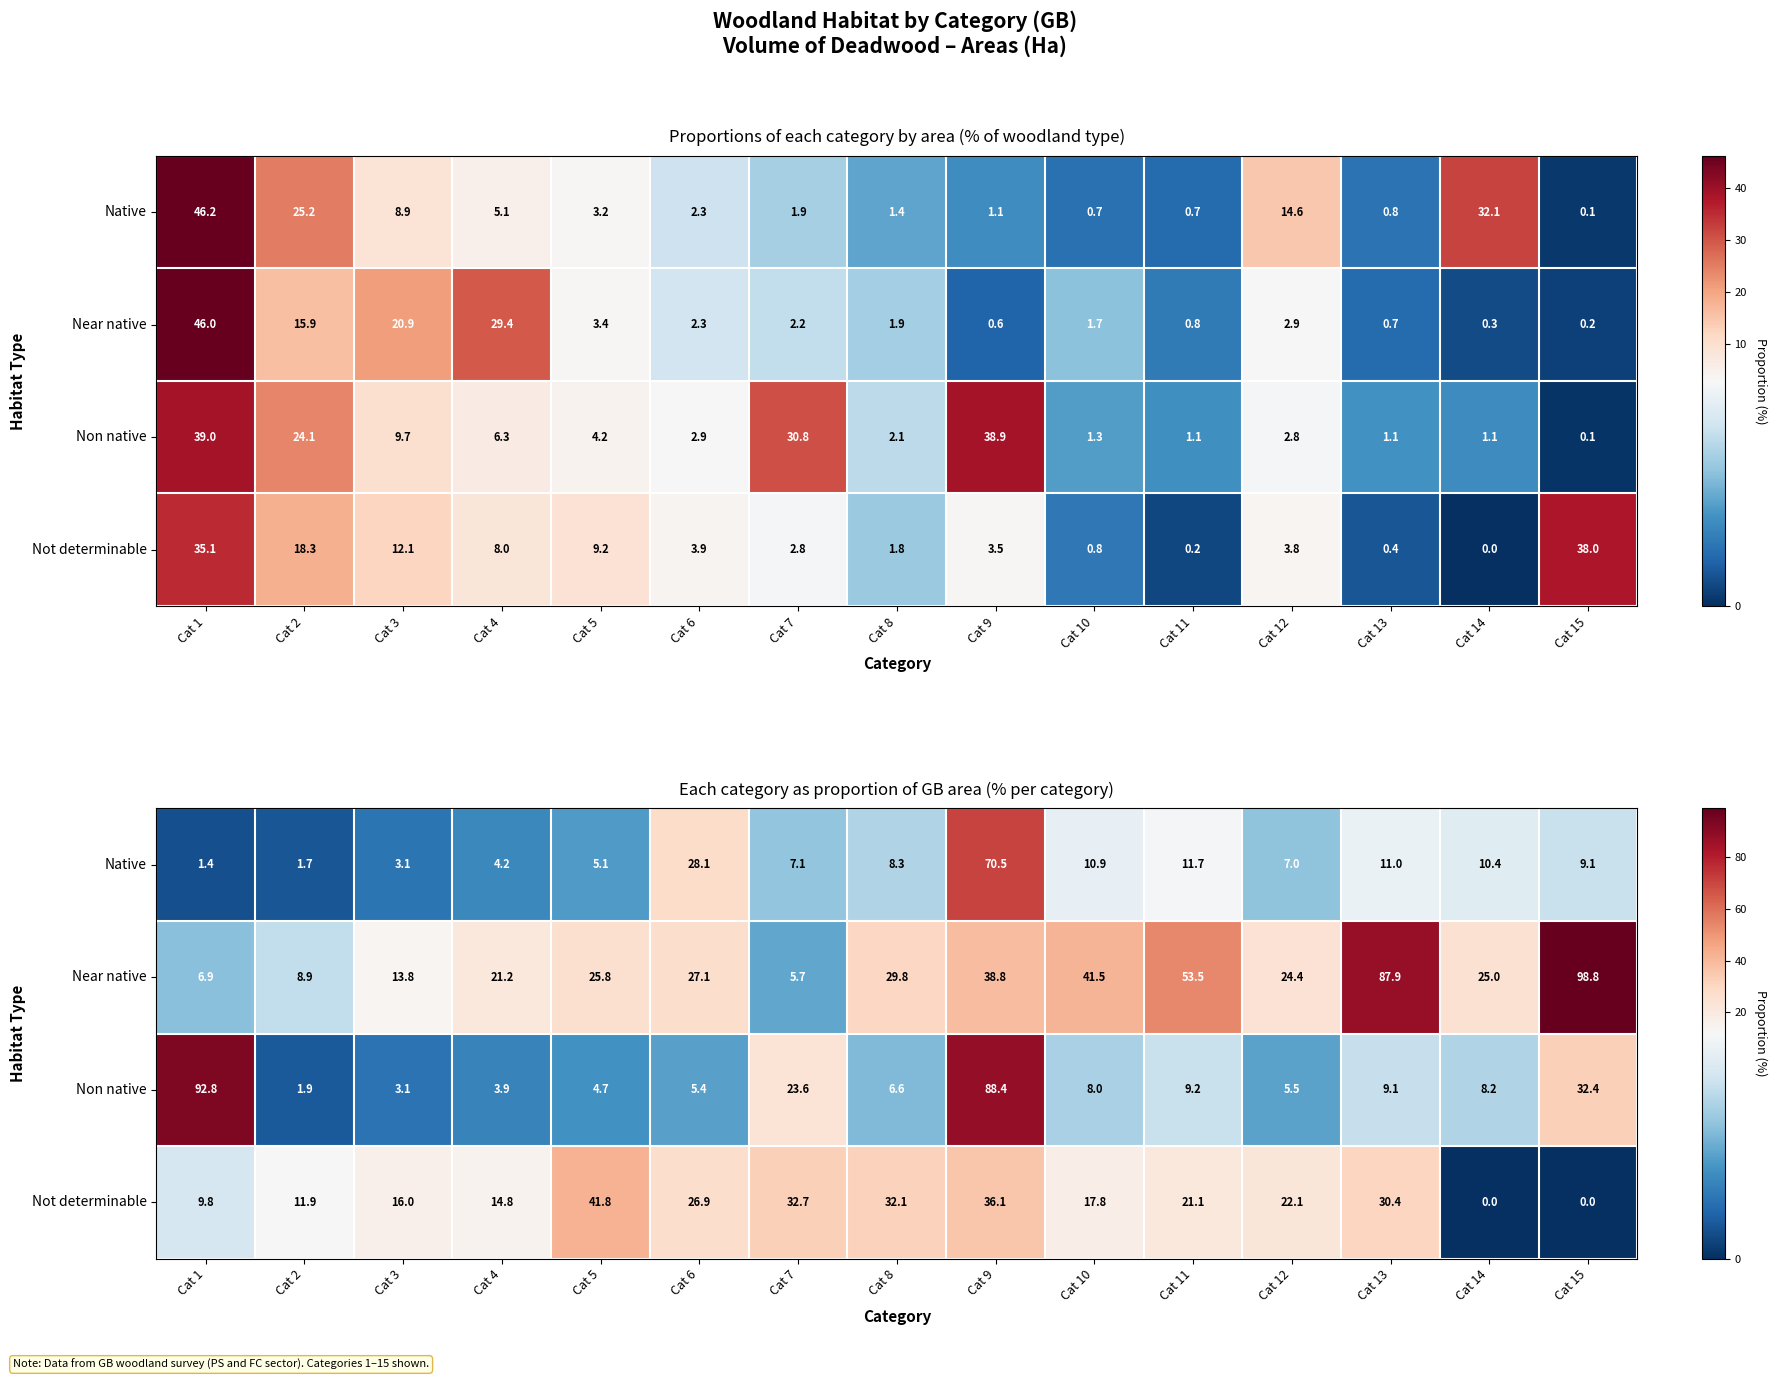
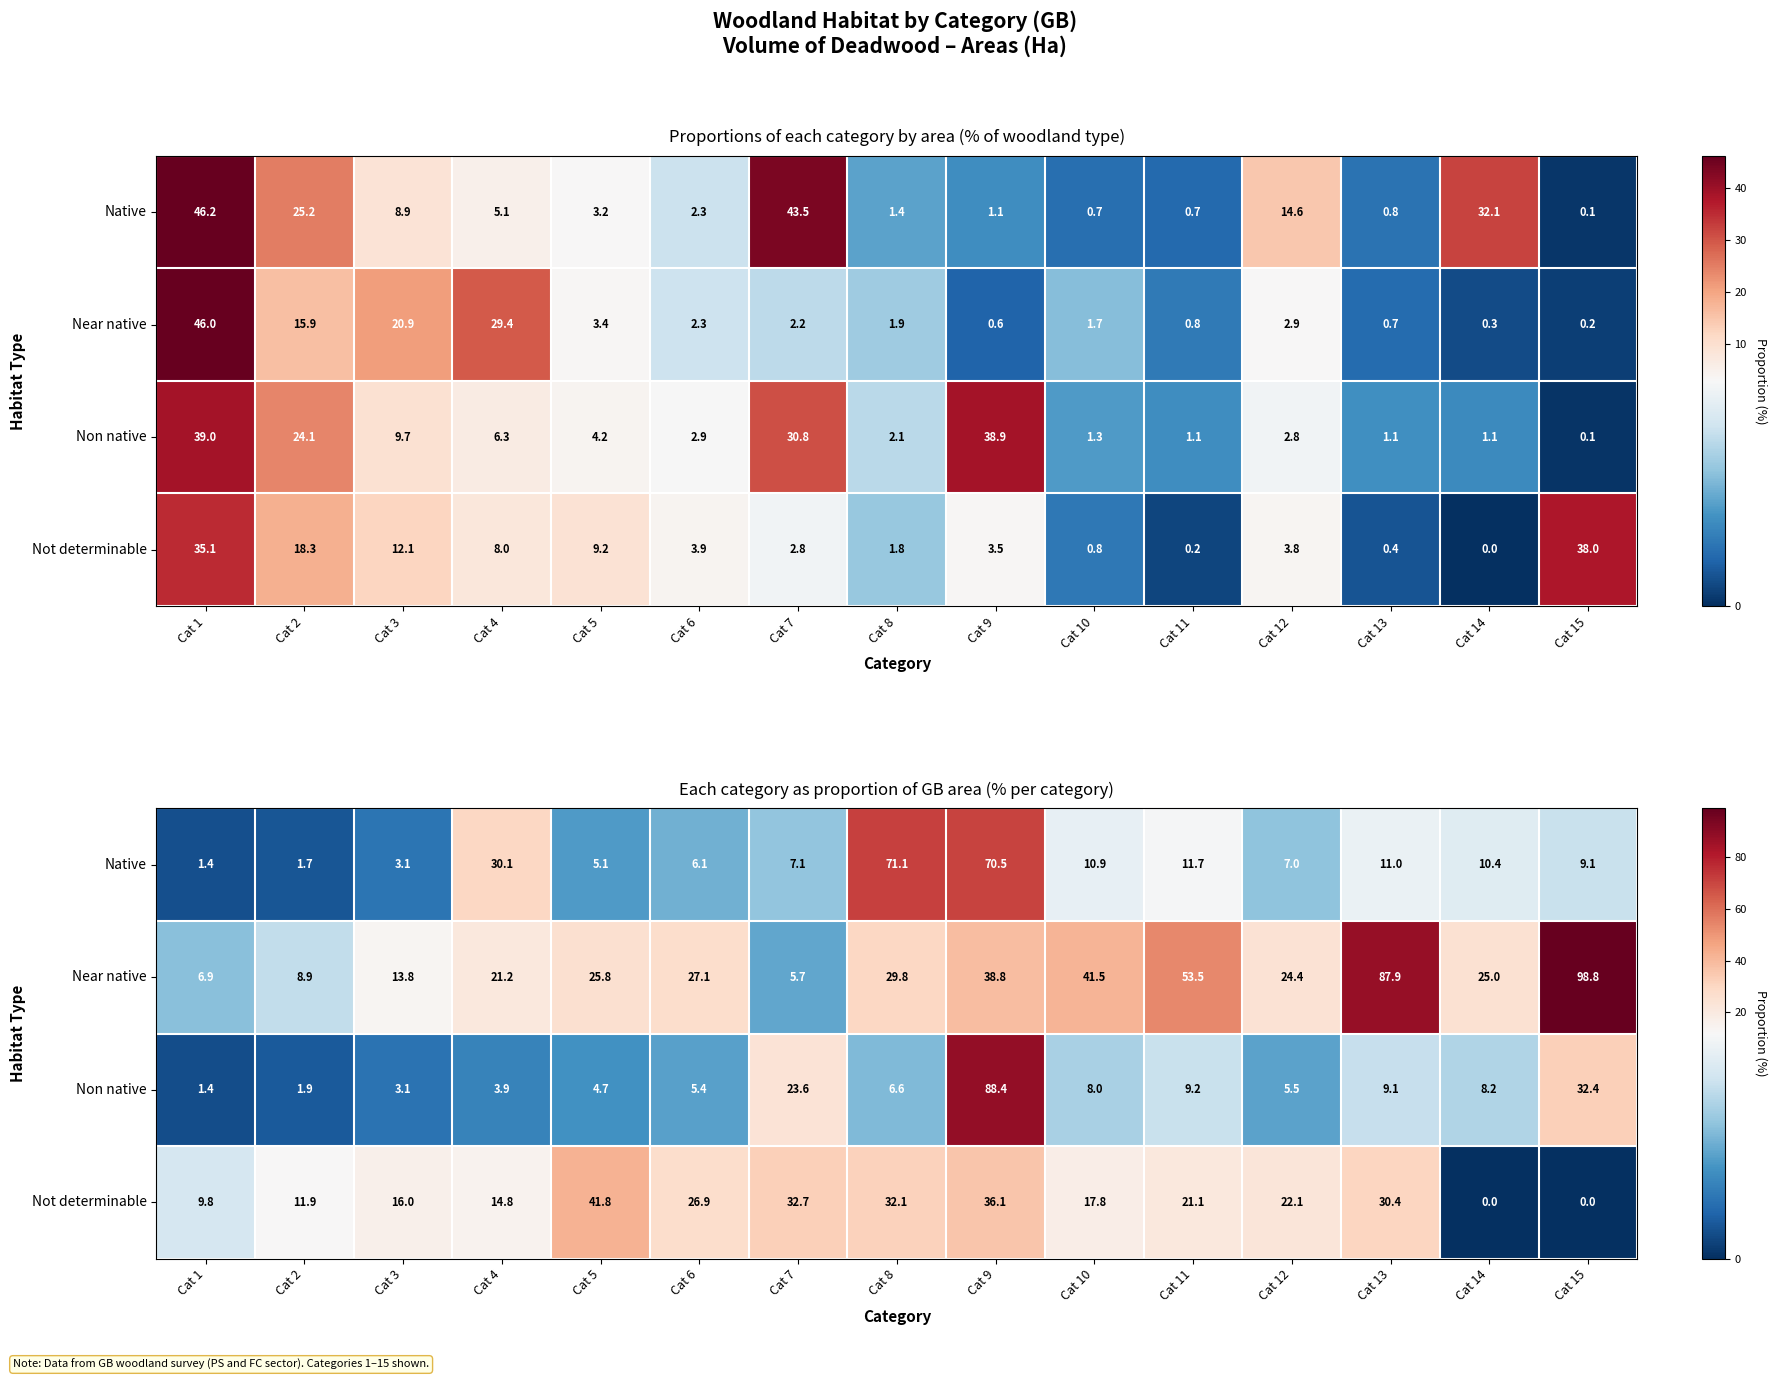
  {
    "Proportions of each category by area (% of woodland type)": {
      "Native": {
        "Cat 1": 46.2,
        "Cat 2": 25.2,
        "Cat 3": 8.9,
        "Cat 4": 5.1,
        "Cat 5": 3.2,
        "Cat 6": 2.3,
-       "Cat 7": 1.9,
+       "Cat 7": 43.5,
        "Cat 8": 1.4,
        "Cat 9": 1.1,
        "Cat 10": 0.7,
        "Cat 11": 0.7,
        "Cat 12": 14.6,
        "Cat 13": 0.8,
        "Cat 14": 32.1,
        "Cat 15": 0.1
      },
      "Near native": {
        "Cat 1": 46.0,
        "Cat 2": 15.9,
        "Cat 3": 20.9,
        "Cat 4": 29.4,
        "Cat 5": 3.4,
        "Cat 6": 2.3,
        "Cat 7": 2.2,
        "Cat 8": 1.9,
        "Cat 9": 0.6,
        "Cat 10": 1.7,
        "Cat 11": 0.8,
        "Cat 12": 2.9,
        "Cat 13": 0.7,
        "Cat 14": 0.3,
        "Cat 15": 0.2
      },
      "Non native": {
        "Cat 1": 39.0,
        "Cat 2": 24.1,
        "Cat 3": 9.7,
        "Cat 4": 6.3,
        "Cat 5": 4.2,
        "Cat 6": 2.9,
        "Cat 7": 30.8,
        "Cat 8": 2.1,
        "Cat 9": 38.9,
        "Cat 10": 1.3,
        "Cat 11": 1.1,
        "Cat 12": 2.8,
        "Cat 13": 1.1,
        "Cat 14": 1.1,
        "Cat 15": 0.1
      },
      "Not determinable": {
        "Cat 1": 35.1,
        "Cat 2": 18.3,
        "Cat 3": 12.1,
        "Cat 4": 8.0,
        "Cat 5": 9.2,
        "Cat 6": 3.9,
        "Cat 7": 2.8,
        "Cat 8": 1.8,
        "Cat 9": 3.5,
        "Cat 10": 0.8,
        "Cat 11": 0.2,
        "Cat 12": 3.8,
        "Cat 13": 0.4,
        "Cat 14": 0.0,
        "Cat 15": 38.0
      }
    },
    "Each category as proportion of GB area (% per category)": {
      "Native": {
        "Cat 1": 1.4,
        "Cat 2": 1.7,
        "Cat 3": 3.1,
-       "Cat 4": 4.2,
+       "Cat 4": 30.1,
        "Cat 5": 5.1,
-       "Cat 6": 28.1,
+       "Cat 6": 6.1,
        "Cat 7": 7.1,
-       "Cat 8": 8.3,
+       "Cat 8": 71.1,
        "Cat 9": 70.5,
        "Cat 10": 10.9,
        "Cat 11": 11.7,
        "Cat 12": 7.0,
        "Cat 13": 11.0,
        "Cat 14": 10.4,
        "Cat 15": 9.1
      },
      "Near native": {
        "Cat 1": 6.9,
        "Cat 2": 8.9,
        "Cat 3": 13.8,
        "Cat 4": 21.2,
        "Cat 5": 25.8,
        "Cat 6": 27.1,
        "Cat 7": 5.7,
        "Cat 8": 29.8,
        "Cat 9": 38.8,
        "Cat 10": 41.5,
        "Cat 11": 53.5,
        "Cat 12": 24.4,
        "Cat 13": 87.9,
        "Cat 14": 25.0,
        "Cat 15": 98.8
      },
      "Non native": {
-       "Cat 1": 92.8,
+       "Cat 1": 1.4,
        "Cat 2": 1.9,
        "Cat 3": 3.1,
        "Cat 4": 3.9,
        "Cat 5": 4.7,
        "Cat 6": 5.4,
        "Cat 7": 23.6,
        "Cat 8": 6.6,
        "Cat 9": 88.4,
        "Cat 10": 8.0,
        "Cat 11": 9.2,
        "Cat 12": 5.5,
        "Cat 13": 9.1,
        "Cat 14": 8.2,
        "Cat 15": 32.4
      },
      "Not determinable": {
        "Cat 1": 9.8,
        "Cat 2": 11.9,
        "Cat 3": 16.0,
        "Cat 4": 14.8,
        "Cat 5": 41.8,
        "Cat 6": 26.9,
        "Cat 7": 32.7,
        "Cat 8": 32.1,
        "Cat 9": 36.1,
        "Cat 10": 17.8,
        "Cat 11": 21.1,
        "Cat 12": 22.1,
        "Cat 13": 30.4,
        "Cat 14": 0.0,
        "Cat 15": 0.0
      }
    }
  }
